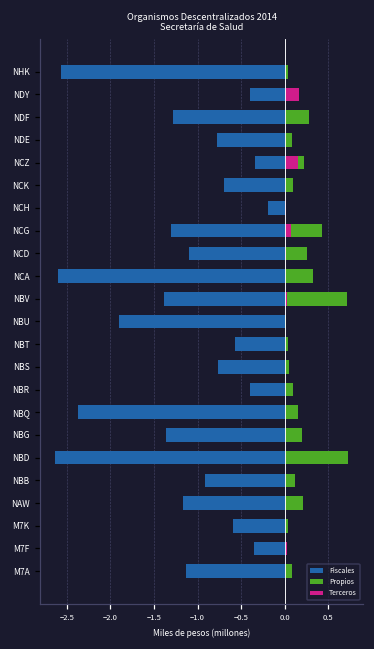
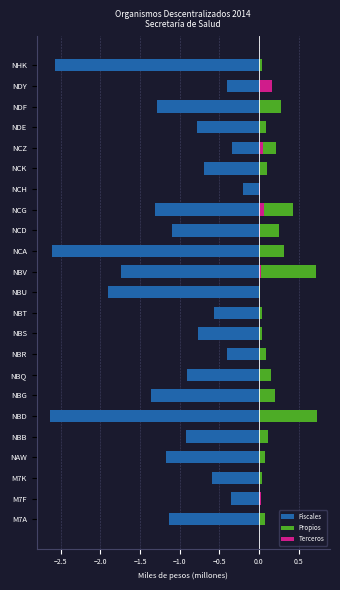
  {
    "Fiscales": {
      "NHK": -2.6,
      "NDY": -0.4,
      "NDF": -1.3,
      "NDE": -0.8,
      "NCZ": -0.3,
      "NCK": -0.7,
      "NCH": -0.2,
      "NCG": -1.3,
      "NCD": -1.1,
      "NCA": -2.6,
-     "NBV": -1.4,
+     "NBV": -1.7,
      "NBU": -1.9,
      "NBT": -0.6,
      "NBS": -0.8,
      "NBR": -0.4,
-     "NBQ": -2.4,
+     "NBQ": -0.9,
      "NBG": -1.4,
      "NBD": -2.6,
      "NBB": -0.9,
      "NAW": -1.2,
      "M7K": -0.6,
      "M7F": -0.3,
      "M7A": -1.1
    },
    "Propios": {
      "NHK": 0.0,
      "NDF": 0.3,
      "NDE": 0.1,
      "NCZ": 0.2,
      "NCK": 0.1,
      "NCG": 0.4,
      "NCD": 0.3,
      "NCA": 0.3,
      "NBV": 0.7,
      "NBT": 0.0,
      "NBS": 0.0,
      "NBR": 0.1,
      "NBQ": 0.2,
      "NBG": 0.2,
      "NBD": 0.7,
      "NBB": 0.1,
-     "NAW": 0.2,
+     "NAW": 0.1,
      "M7K": 0.0,
      "M7A": 0.1
    },
    "Terceros": {
      "NHK": 0.0,
      "NDY": 0.2,
      "NDE": 0.0,
-     "NCZ": 0.1,
+     "NCZ": 0.0,
      "NBU": 0.0,
      "NBT": 0.0,
      "NBS": 0.0,
      "NBR": 0.0,
      "NBQ": 0.0,
      "NBG": 0.0,
      "NBD": 0.0,
      "NBB": 0.0,
      "NAW": 0.0,
      "M7K": 0.0,
      "M7A": 0.0
    }
  }
